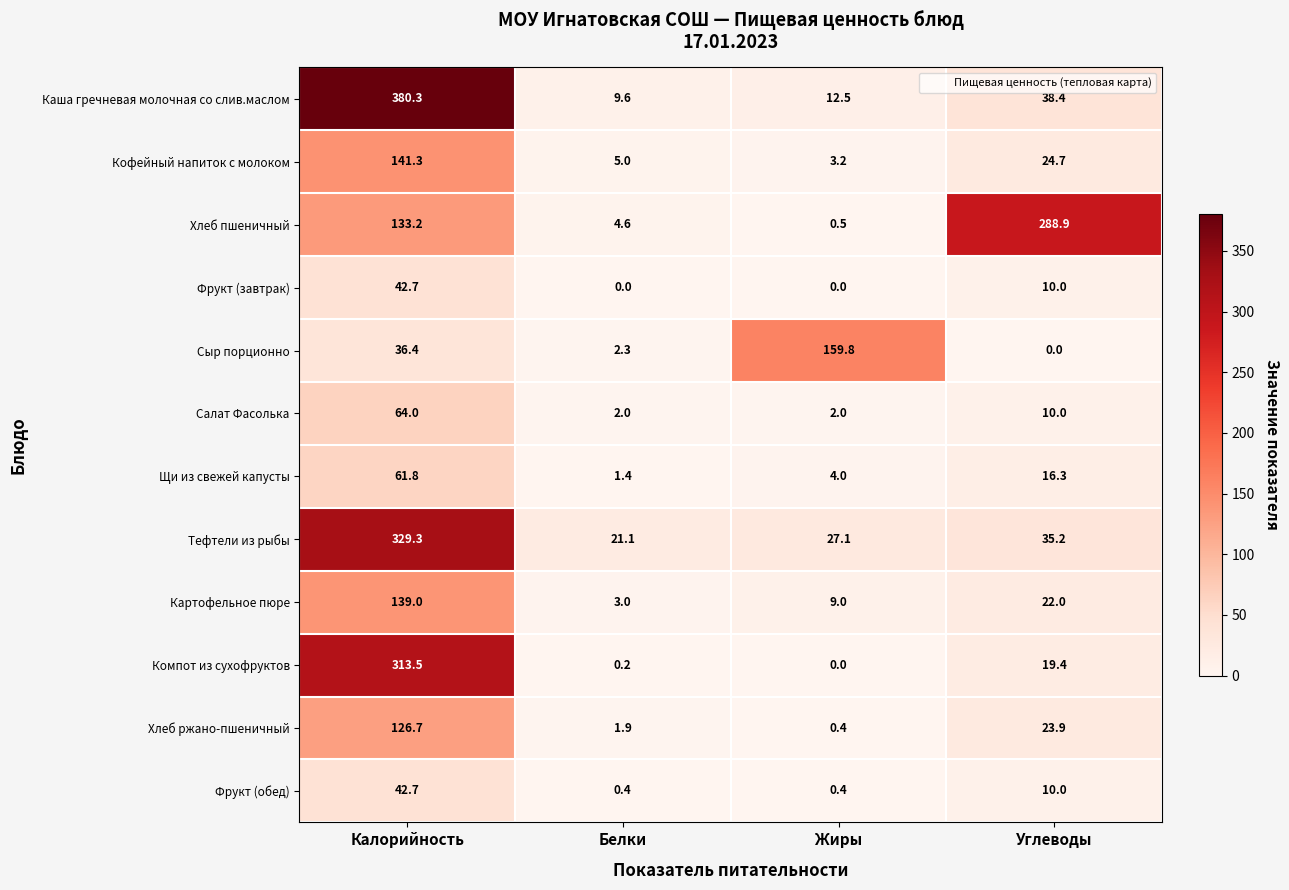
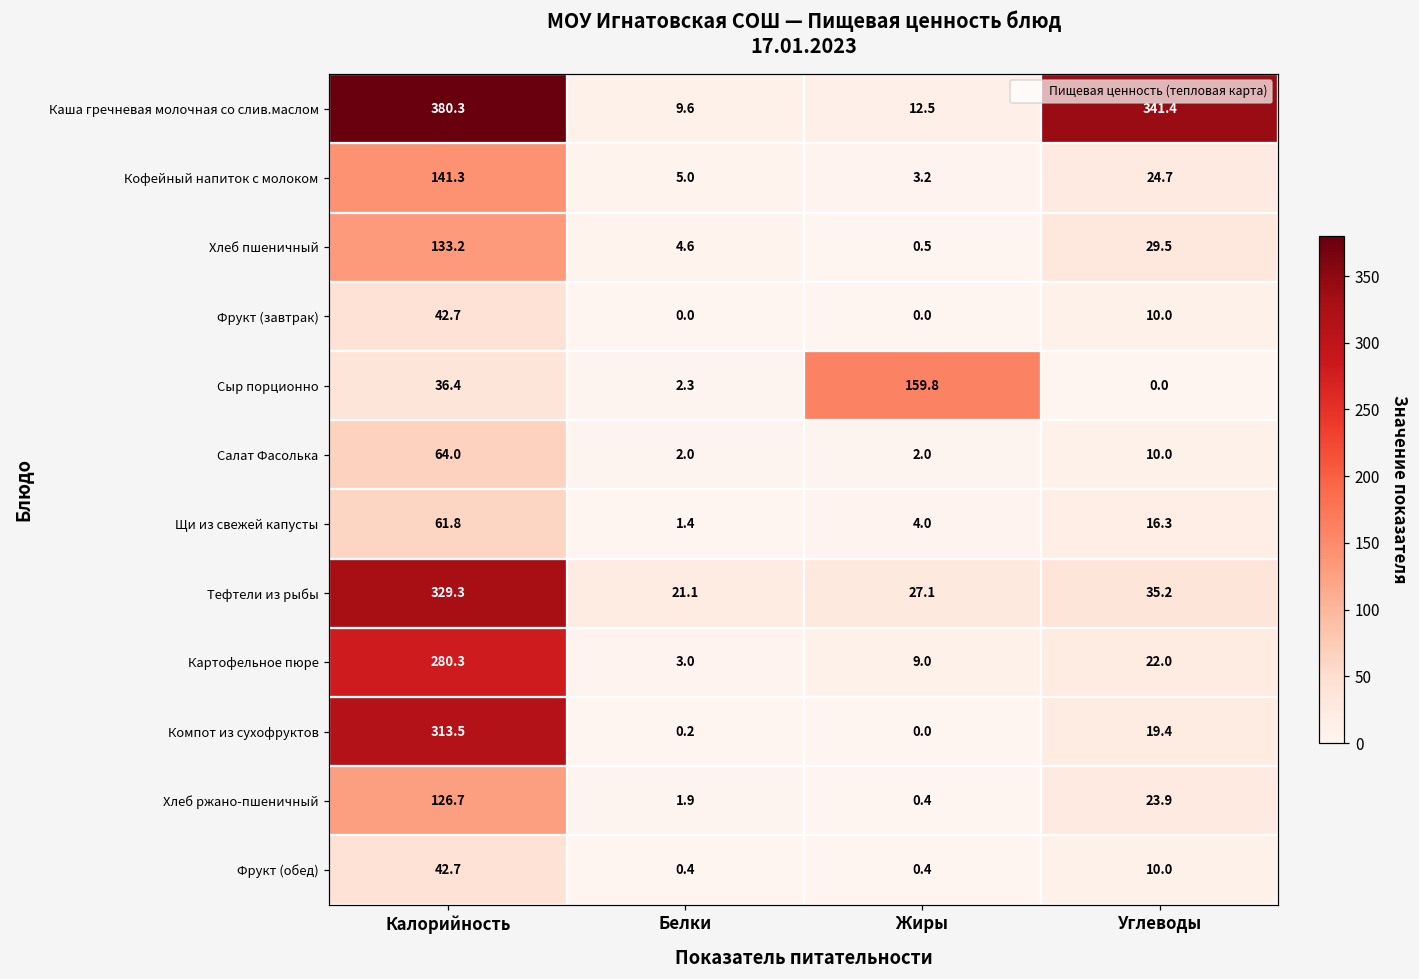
  {
    "Каша гречневая молочная со слив.маслом": {
      "Калорийность": 380.3,
      "Белки": 9.6,
      "Жиры": 12.5,
-     "Углеводы": 38.4
+     "Углеводы": 341.4
    },
    "Кофейный напиток с молоком": {
      "Калорийность": 141.3,
      "Белки": 5.0,
      "Жиры": 3.2,
      "Углеводы": 24.7
    },
    "Хлеб пшеничный": {
      "Калорийность": 133.2,
      "Белки": 4.6,
      "Жиры": 0.5,
-     "Углеводы": 288.9
+     "Углеводы": 29.5
    },
    "Фрукт (завтрак)": {
      "Калорийность": 42.7,
      "Белки": 0.0,
      "Жиры": 0.0,
      "Углеводы": 10.0
    },
    "Сыр порционно": {
      "Калорийность": 36.4,
      "Белки": 2.3,
      "Жиры": 159.8,
      "Углеводы": 0.0
    },
    "Салат Фасолька": {
      "Калорийность": 64.0,
      "Белки": 2.0,
      "Жиры": 2.0,
      "Углеводы": 10.0
    },
    "Щи из свежей капусты": {
      "Калорийность": 61.8,
      "Белки": 1.4,
      "Жиры": 4.0,
      "Углеводы": 16.3
    },
    "Тефтели из рыбы": {
      "Калорийность": 329.3,
      "Белки": 21.1,
      "Жиры": 27.1,
      "Углеводы": 35.2
    },
    "Картофельное пюре": {
-     "Калорийность": 139.0,
+     "Калорийность": 280.3,
      "Белки": 3.0,
      "Жиры": 9.0,
      "Углеводы": 22.0
    },
    "Компот из сухофруктов": {
      "Калорийность": 313.5,
      "Белки": 0.2,
      "Жиры": 0.0,
      "Углеводы": 19.4
    },
    "Хлеб ржано-пшеничный": {
      "Калорийность": 126.7,
      "Белки": 1.9,
      "Жиры": 0.4,
      "Углеводы": 23.9
    },
    "Фрукт (обед)": {
      "Калорийность": 42.7,
      "Белки": 0.4,
      "Жиры": 0.4,
      "Углеводы": 10.0
    }
  }
